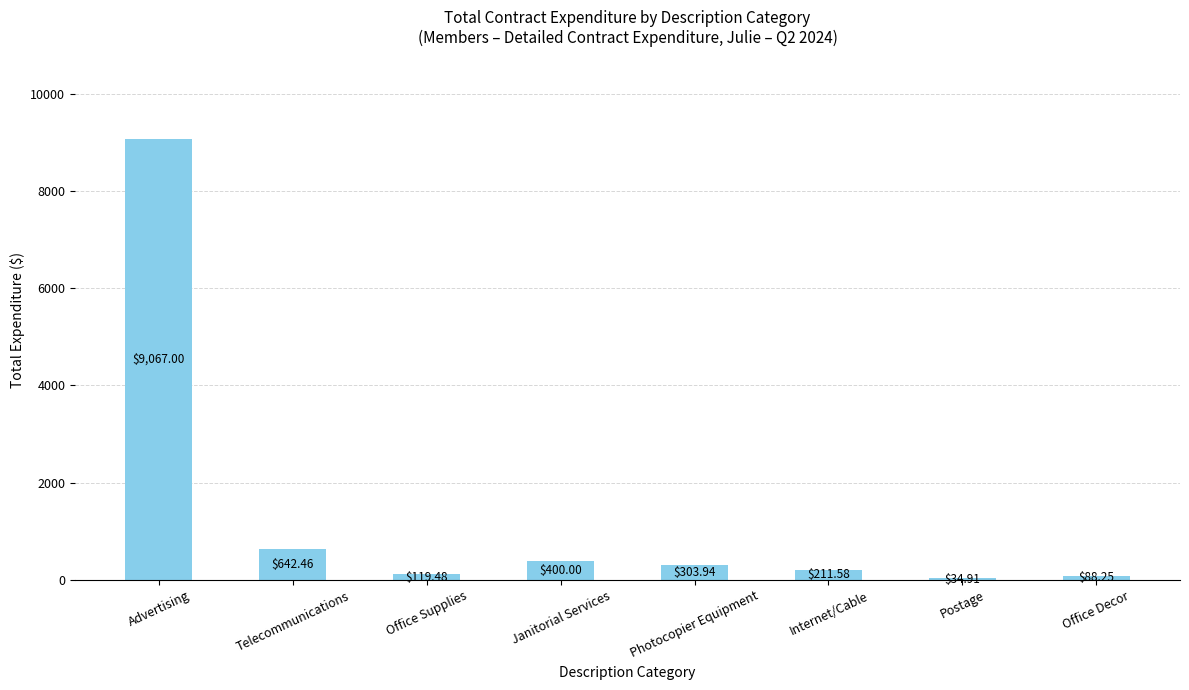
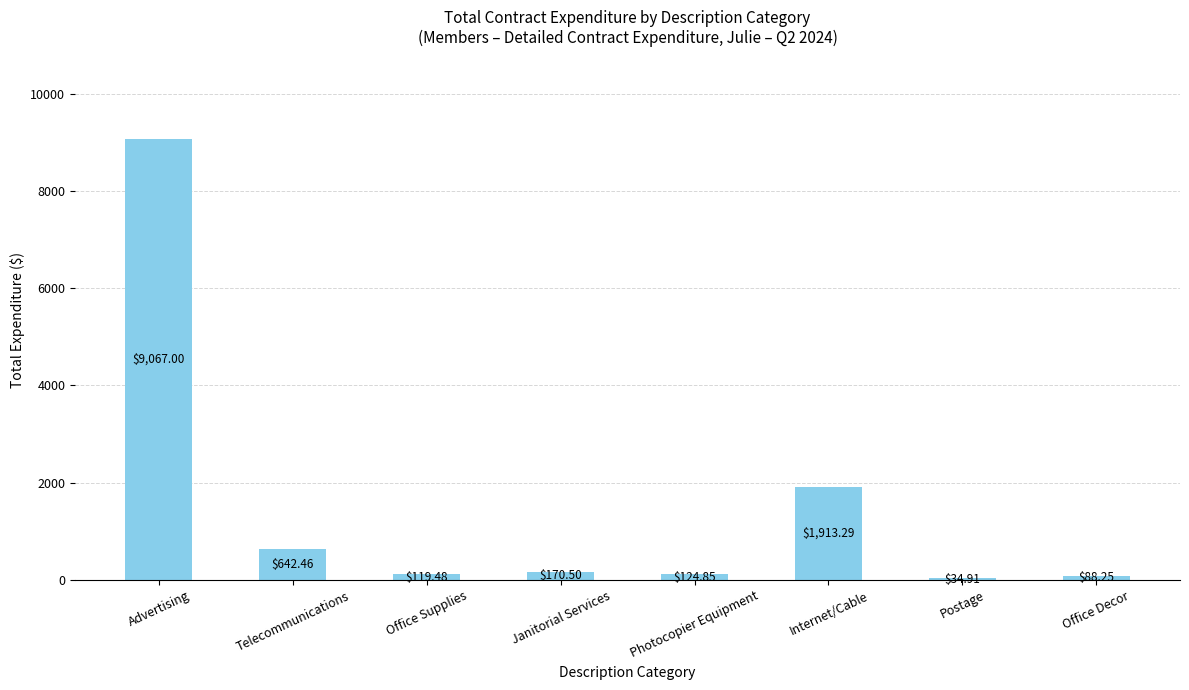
  {
    "Advertising": "$9,067.00",
    "Telecommunications": "$642.46",
    "Office Supplies": "$119.48",
-   "Janitorial Services": "$400.00",
-   "Photocopier Equipment": "$303.94",
-   "Internet/Cable": "$211.58",
+   "Janitorial Services": "$170.50",
+   "Photocopier Equipment": "$124.85",
+   "Internet/Cable": "$1,913.29",
    "Postage": "$34.91",
    "Office Decor": "$88.25"
  }
